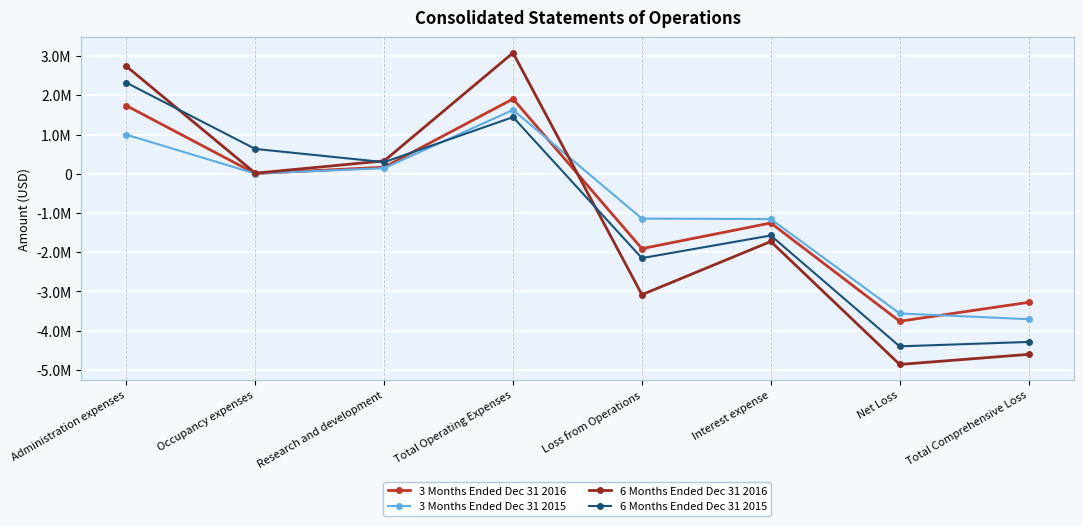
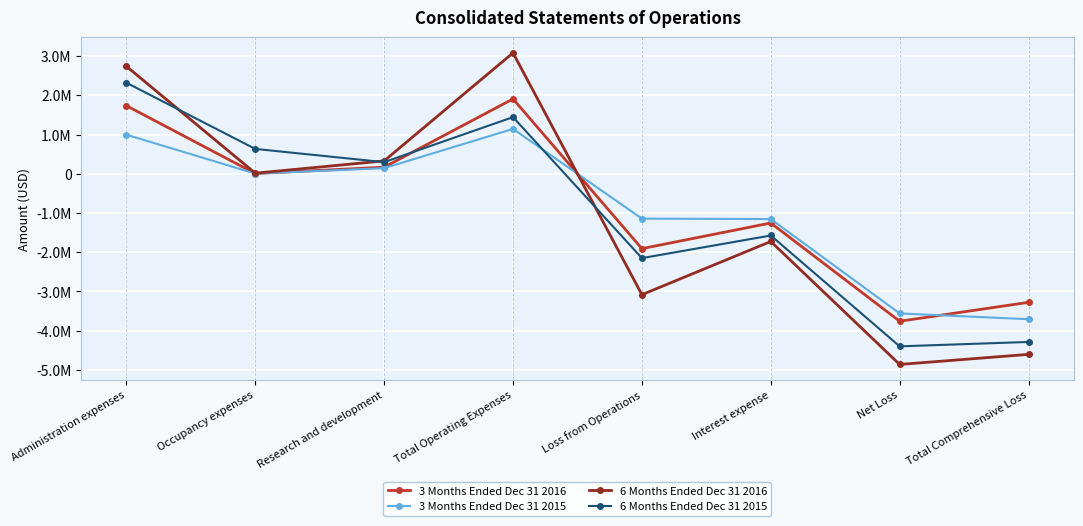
  {
    "3 Months Ended Dec 31 2015": {
      "Administration expenses": 1000000,
-     "Total Operating Expenses": 1600000,
+     "Total Operating Expenses": 1100000,
      "Loss from Operations": -1100000,
      "Interest expense": -1200000,
      "Net Loss": -3600000,
      "Total Comprehensive Loss": -3700000
    },
    "6 Months Ended Dec 31 2015": {
      "Administration expenses": 2300000,
      "Occupancy expenses": 600000,
      "Total Operating Expenses": 1400000,
      "Loss from Operations": -2200000,
      "Interest expense": -1600000,
      "Net Loss": -4400000,
      "Total Comprehensive Loss": -4300000
    }
  }
